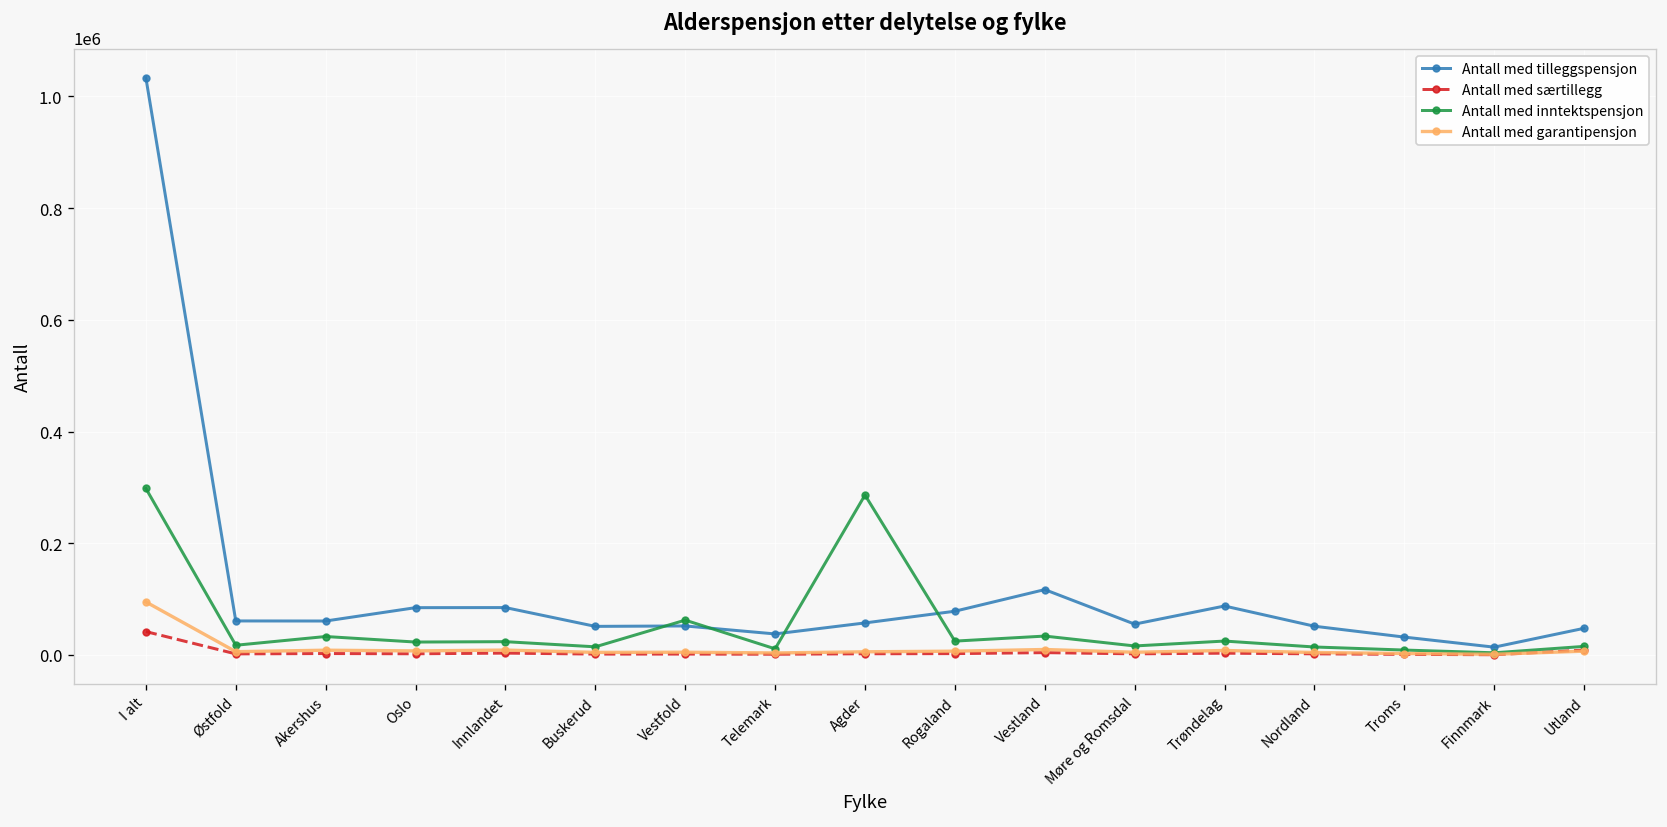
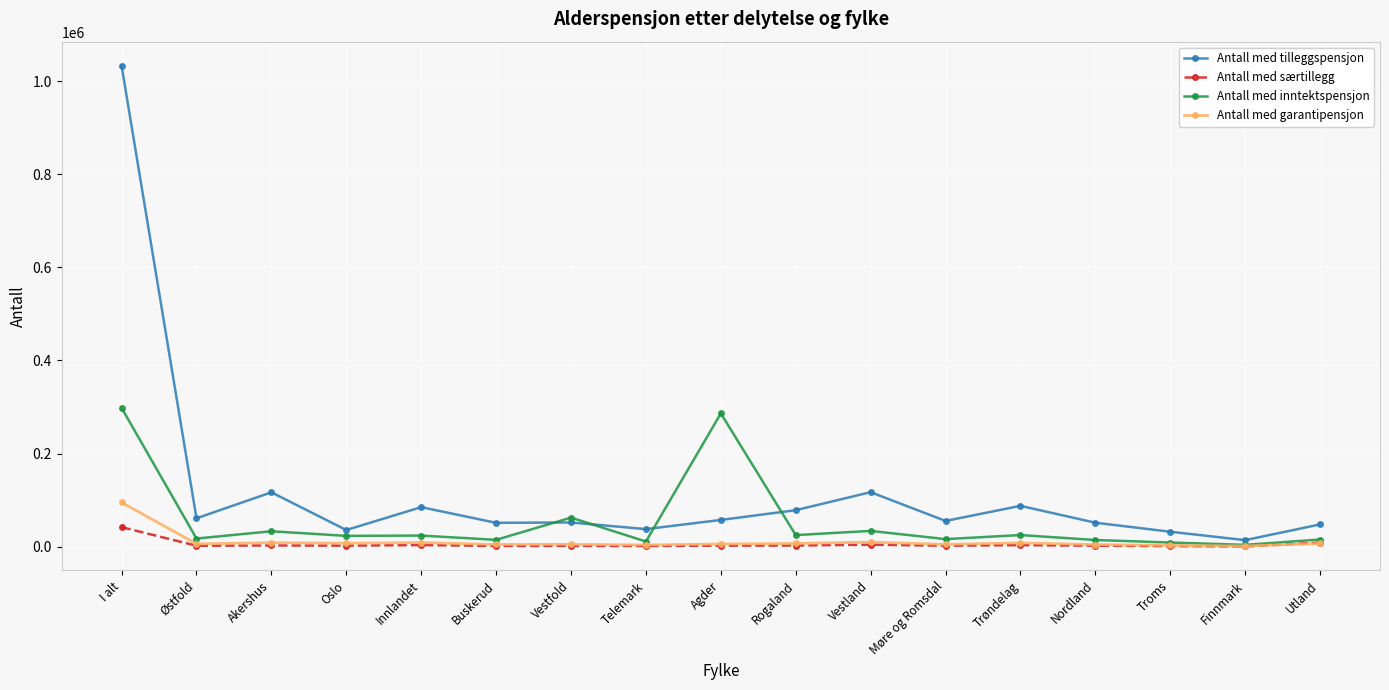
  {
    "Antall med tilleggspensjon": {
      "I alt": 1030000,
      "Østfold": 60000,
-     "Akershus": 60000,
-     "Oslo": 80000,
+     "Akershus": 120000,
+     "Oslo": 40000,
      "Innlandet": 80000,
      "Buskerud": 50000,
      "Vestfold": 50000,
      "Telemark": 40000,
      "Agder": 60000,
      "Rogaland": 80000,
      "Vestland": 120000,
      "Møre og Romsdal": 60000,
      "Trøndelag": 90000,
      "Nordland": 50000,
      "Troms": 30000,
      "Finnmark": 10000,
      "Utland": 50000
    },
    "Antall med særtillegg": {
      "I alt": 40000,
      "Akershus": 0,
      "Vestland": 0
    },
    "Antall med inntektspensjon": {
      "I alt": 300000,
      "Østfold": 20000,
      "Akershus": 30000,
      "Oslo": 20000,
      "Innlandet": 20000,
      "Buskerud": 10000,
      "Vestfold": 60000,
      "Telemark": 10000,
      "Agder": 290000,
      "Rogaland": 20000,
      "Vestland": 30000,
      "Møre og Romsdal": 20000,
      "Trøndelag": 20000,
      "Nordland": 10000,
      "Troms": 10000,
      "Utland": 20000
    },
    "Antall med garantipensjon": {
      "I alt": 90000,
      "Akershus": 10000,
      "Vestland": 10000
    }
  }
